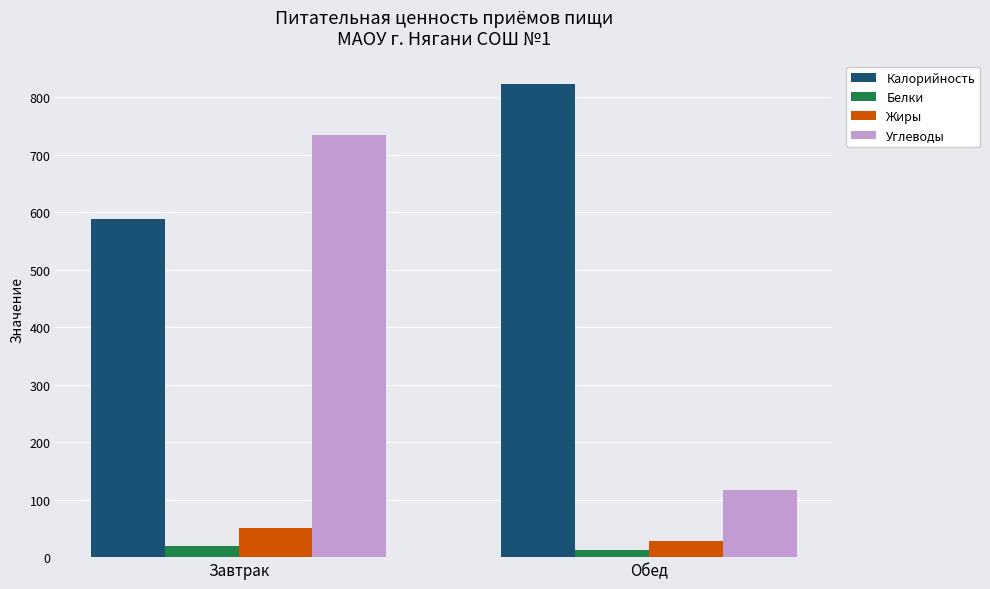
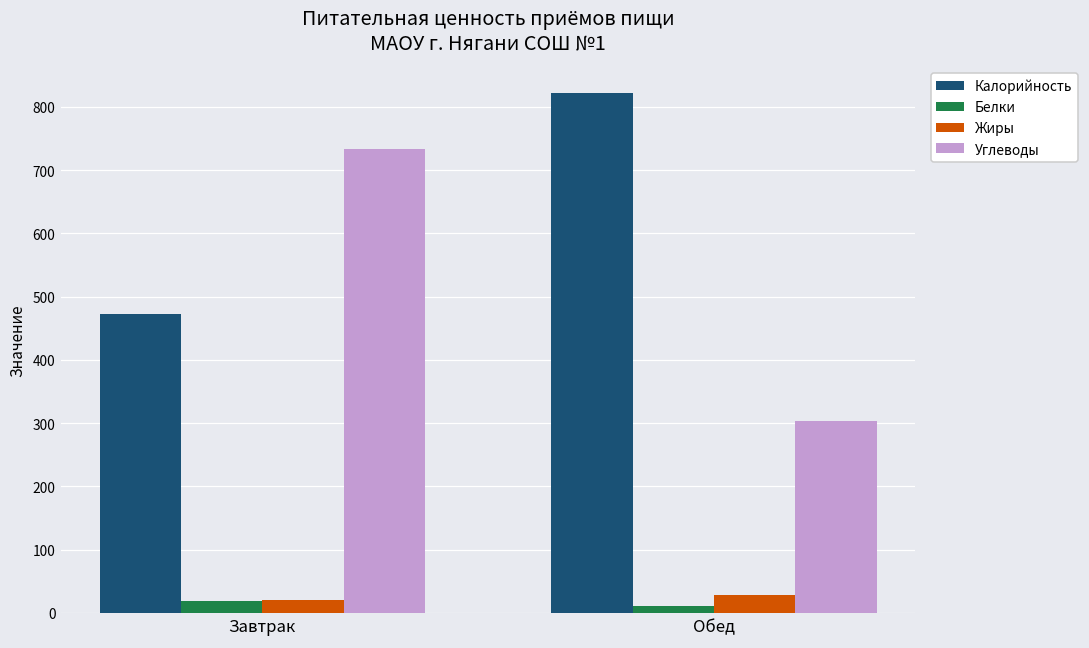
  {
    "Калорийность": {
-     "Завтрак": 590,
+     "Завтрак": 470,
      "Обед": 820
    },
    "Белки": {
      "Завтрак": 20,
      "Обед": 10
    },
    "Жиры": {
-     "Завтрак": 50,
+     "Завтрак": 20,
      "Обед": 30
    },
    "Углеводы": {
      "Завтрак": 730,
-     "Обед": 120
+     "Обед": 300
    }
  }
